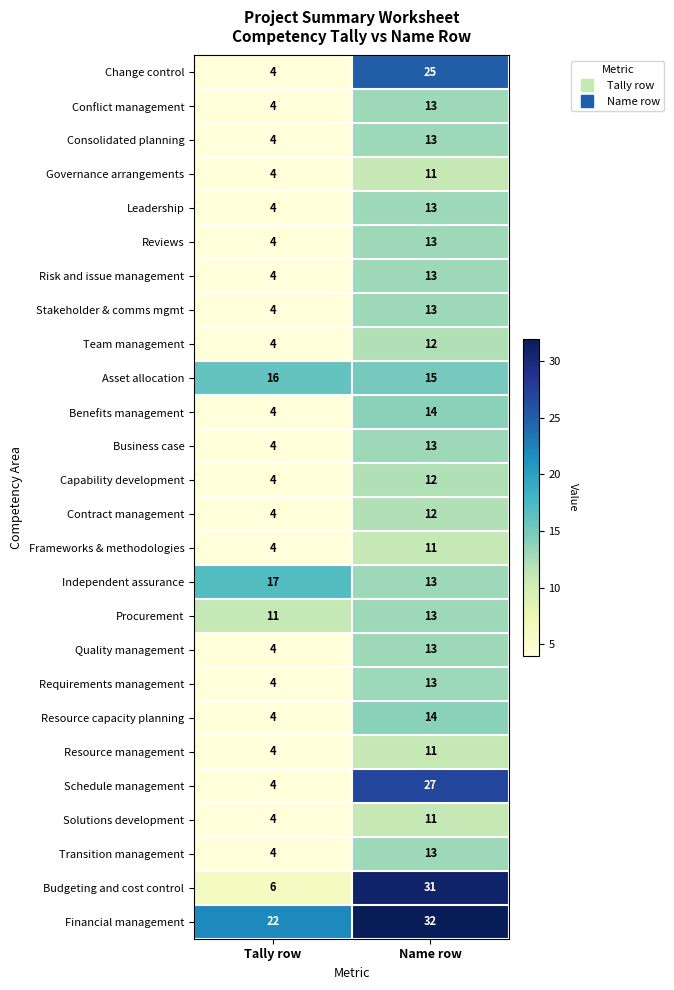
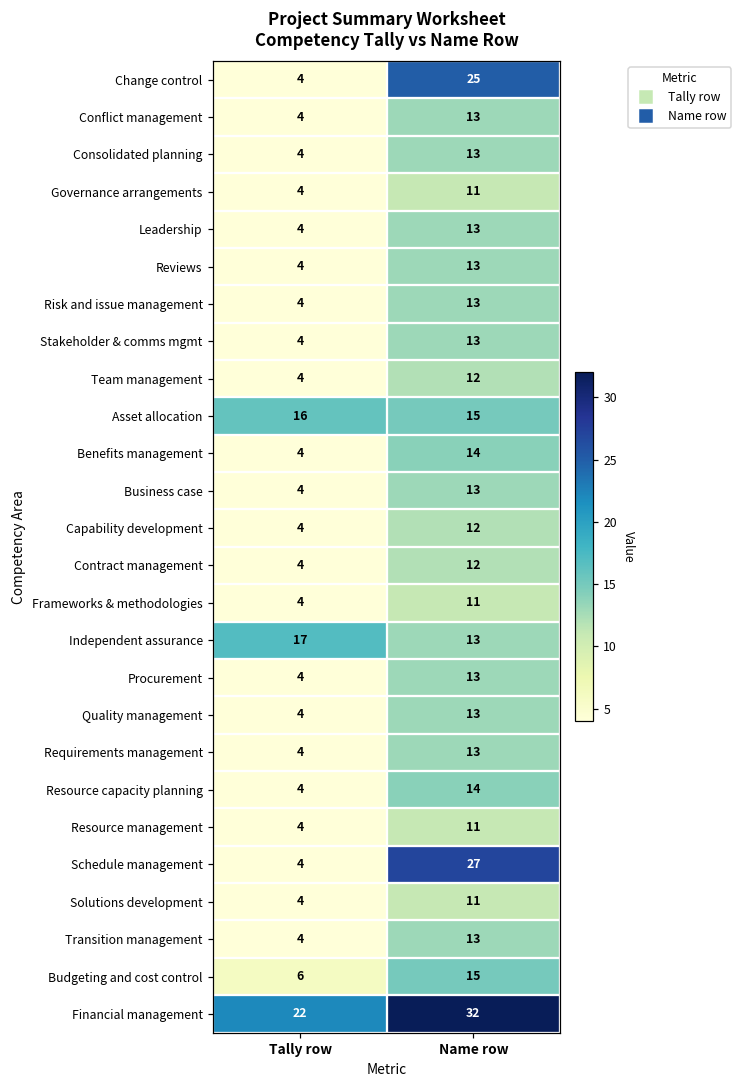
  {
    "Change control": {
      "Tally row": 4,
      "Name row": 25
    },
    "Conflict management": {
      "Tally row": 4,
      "Name row": 13
    },
    "Consolidated planning": {
      "Tally row": 4,
      "Name row": 13
    },
    "Governance arrangements": {
      "Tally row": 4,
      "Name row": 11
    },
    "Leadership": {
      "Tally row": 4,
      "Name row": 13
    },
    "Reviews": {
      "Tally row": 4,
      "Name row": 13
    },
    "Risk and issue management": {
      "Tally row": 4,
      "Name row": 13
    },
    "Stakeholder & comms mgmt": {
      "Tally row": 4,
      "Name row": 13
    },
    "Team management": {
      "Tally row": 4,
      "Name row": 12
    },
    "Asset allocation": {
      "Tally row": 16,
      "Name row": 15
    },
    "Benefits management": {
      "Tally row": 4,
      "Name row": 14
    },
    "Business case": {
      "Tally row": 4,
      "Name row": 13
    },
    "Capability development": {
      "Tally row": 4,
      "Name row": 12
    },
    "Contract management": {
      "Tally row": 4,
      "Name row": 12
    },
    "Frameworks & methodologies": {
      "Tally row": 4,
      "Name row": 11
    },
    "Independent assurance": {
      "Tally row": 17,
      "Name row": 13
    },
    "Procurement": {
-     "Tally row": 11,
+     "Tally row": 4,
      "Name row": 13
    },
    "Quality management": {
      "Tally row": 4,
      "Name row": 13
    },
    "Requirements management": {
      "Tally row": 4,
      "Name row": 13
    },
    "Resource capacity planning": {
      "Tally row": 4,
      "Name row": 14
    },
    "Resource management": {
      "Tally row": 4,
      "Name row": 11
    },
    "Schedule management": {
      "Tally row": 4,
      "Name row": 27
    },
    "Solutions development": {
      "Tally row": 4,
      "Name row": 11
    },
    "Transition management": {
      "Tally row": 4,
      "Name row": 13
    },
    "Budgeting and cost control": {
      "Tally row": 6,
-     "Name row": 31
+     "Name row": 15
    },
    "Financial management": {
      "Tally row": 22,
      "Name row": 32
    }
  }
